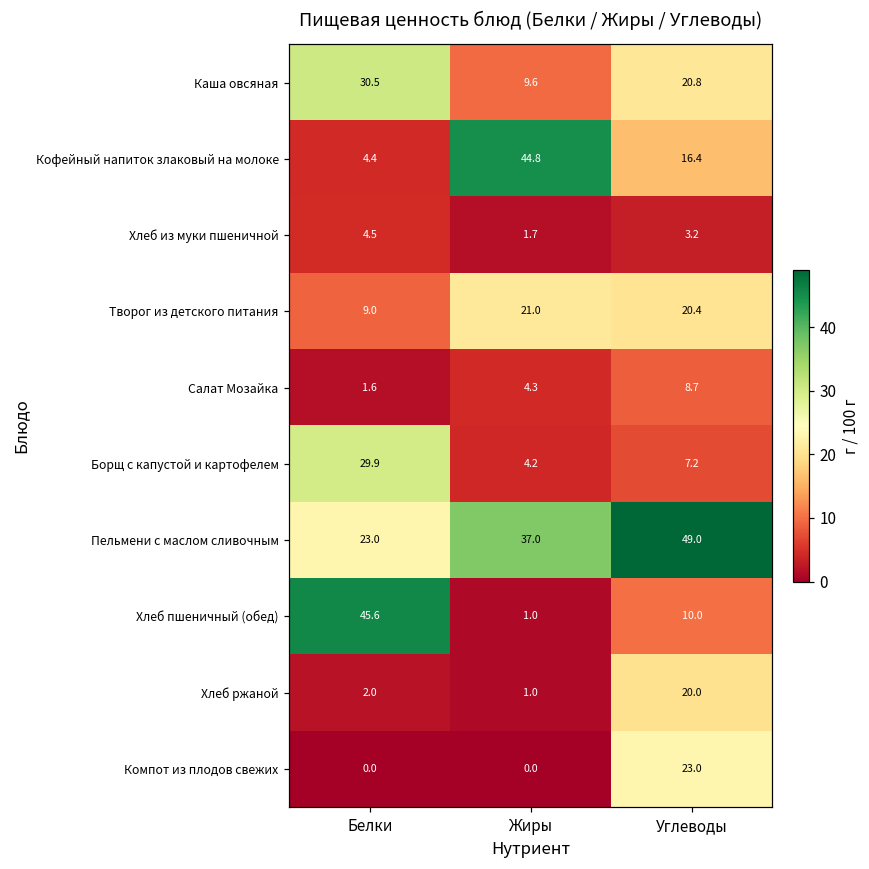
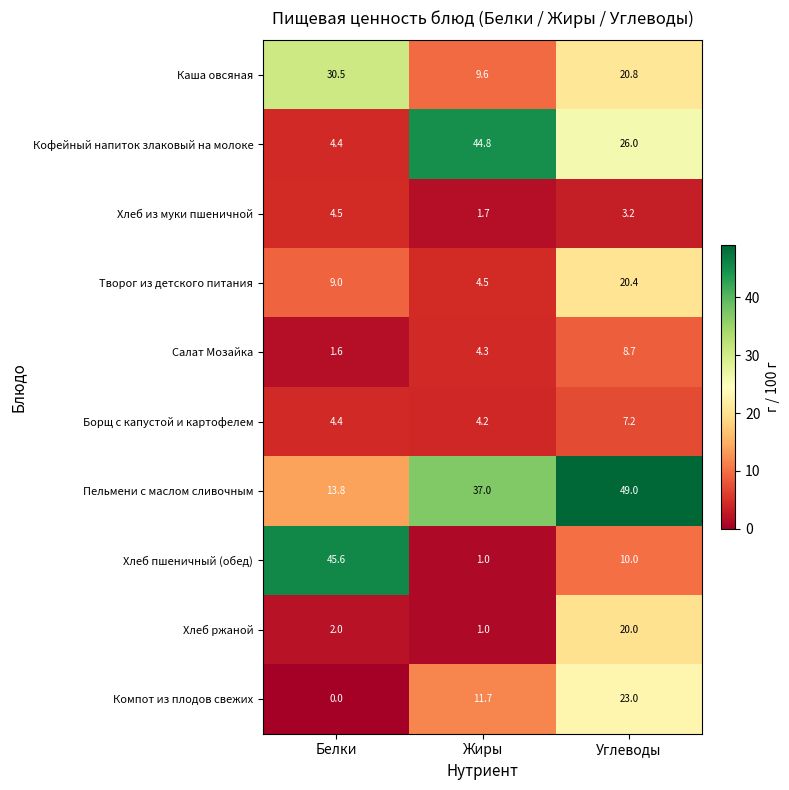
  {
    "Каша овсяная": {
      "Белки": 30.5,
      "Жиры": 9.6,
      "Углеводы": 20.8
    },
    "Кофейный напиток злаковый на молоке": {
      "Белки": 4.4,
      "Жиры": 44.8,
-     "Углеводы": 16.4
+     "Углеводы": 26.0
    },
    "Хлеб из муки пшеничной": {
      "Белки": 4.5,
      "Жиры": 1.7,
      "Углеводы": 3.2
    },
    "Творог из детского питания": {
      "Белки": 9.0,
-     "Жиры": 21.0,
+     "Жиры": 4.5,
      "Углеводы": 20.4
    },
    "Салат Мозайка": {
      "Белки": 1.6,
      "Жиры": 4.3,
      "Углеводы": 8.7
    },
    "Борщ с капустой и картофелем": {
-     "Белки": 29.9,
+     "Белки": 4.4,
      "Жиры": 4.2,
      "Углеводы": 7.2
    },
    "Пельмени с маслом сливочным": {
-     "Белки": 23.0,
+     "Белки": 13.8,
      "Жиры": 37.0,
      "Углеводы": 49.0
    },
    "Хлеб пшеничный (обед)": {
      "Белки": 45.6,
      "Жиры": 1.0,
      "Углеводы": 10.0
    },
    "Хлеб ржаной": {
      "Белки": 2.0,
      "Жиры": 1.0,
      "Углеводы": 20.0
    },
    "Компот из плодов свежих": {
      "Белки": 0.0,
-     "Жиры": 0.0,
+     "Жиры": 11.7,
      "Углеводы": 23.0
    }
  }
